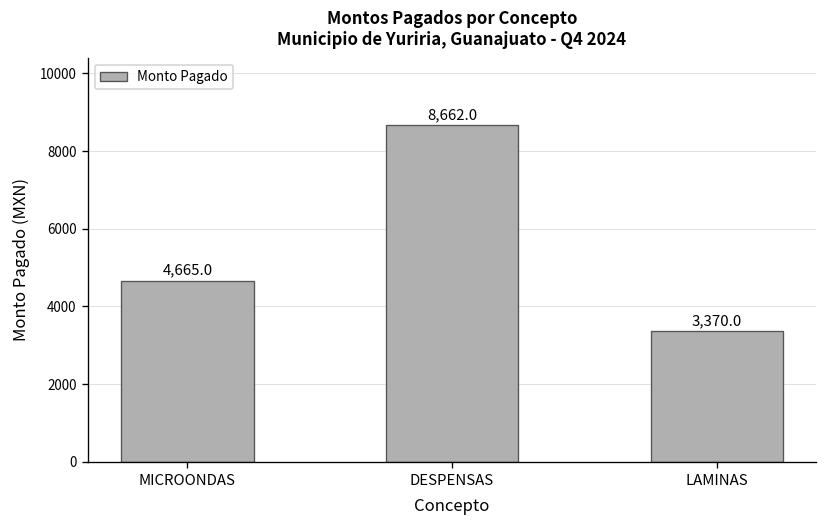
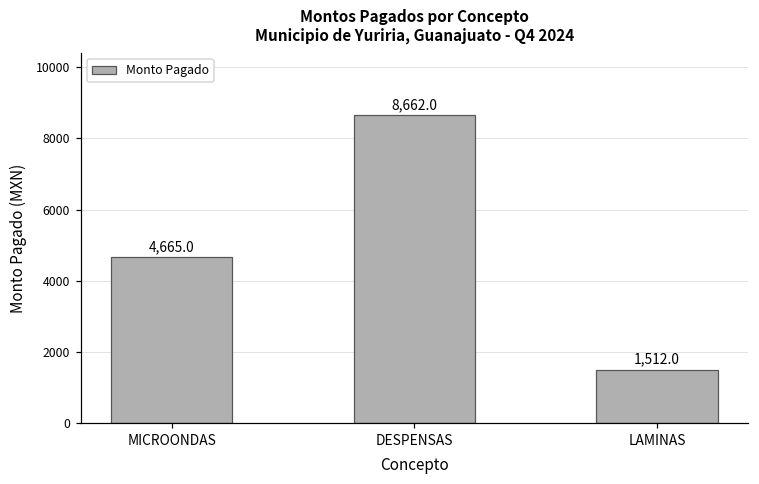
  {
    "MICROONDAS": "4,665.0",
    "DESPENSAS": "8,662.0",
-   "LAMINAS": "3,370.0"
+   "LAMINAS": "1,512.0"
  }
